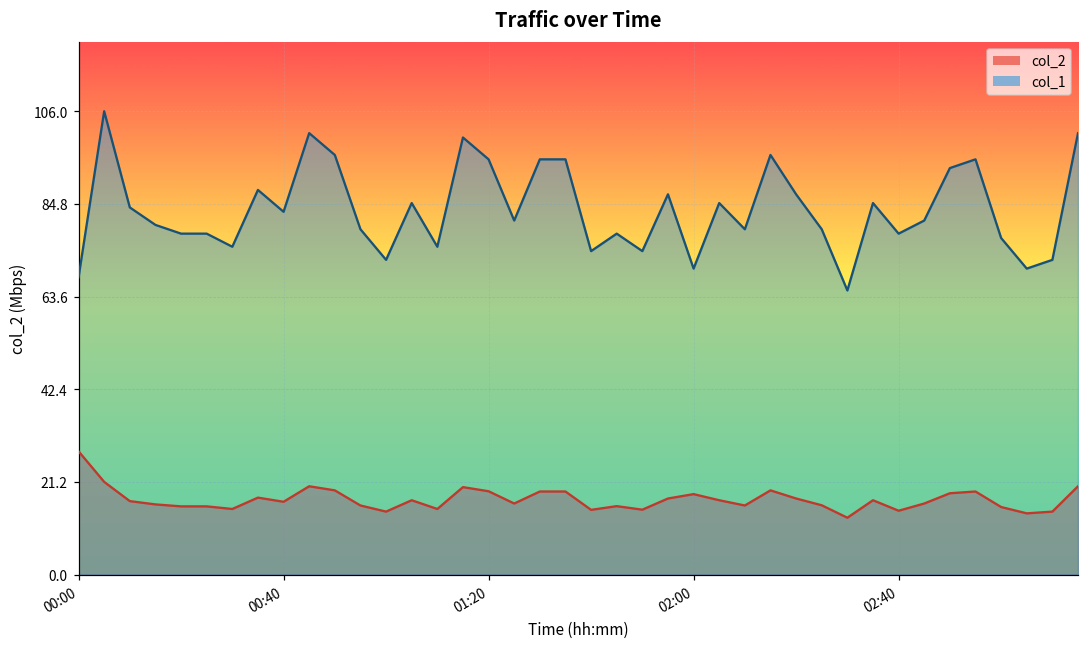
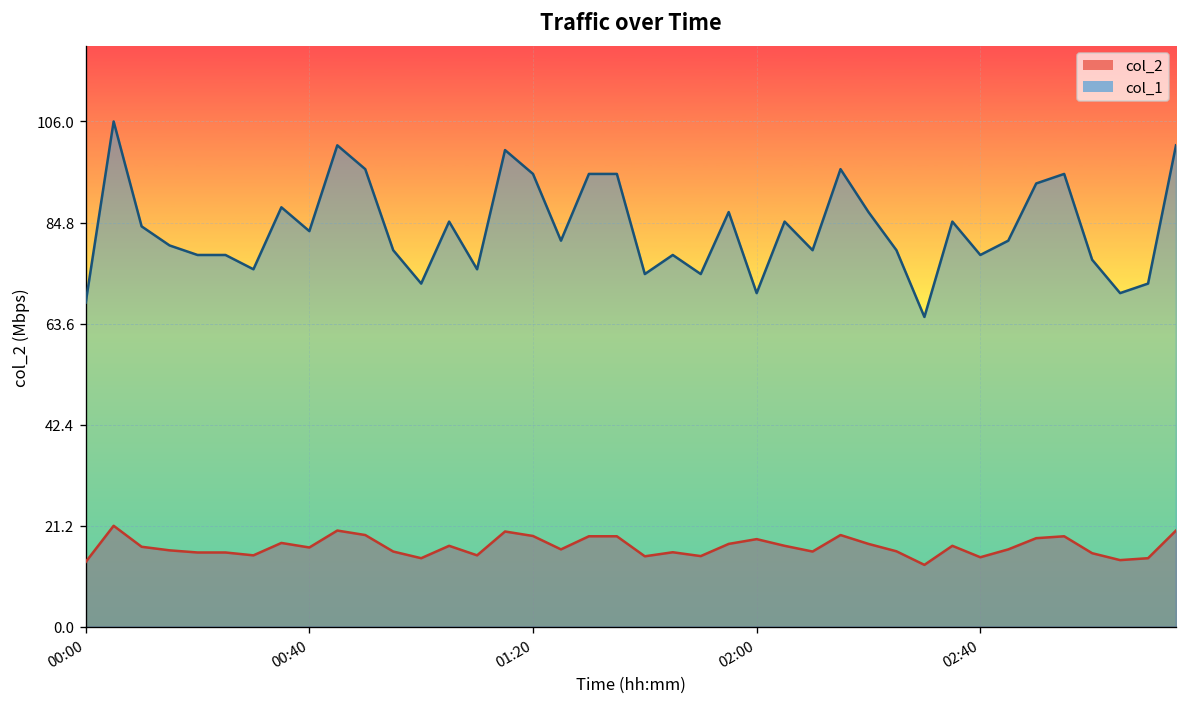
  {
    "col_2": {
-     "00:00": 28,
+     "00:00": 14,
      "00:40": 17,
      "01:20": 19,
      "02:00": 18,
      "02:40": 15
    },
    "col_1": {
      "00:00": 68,
      "00:40": 83,
      "01:20": 95,
      "02:00": 70,
      "02:40": 78
    }
  }
